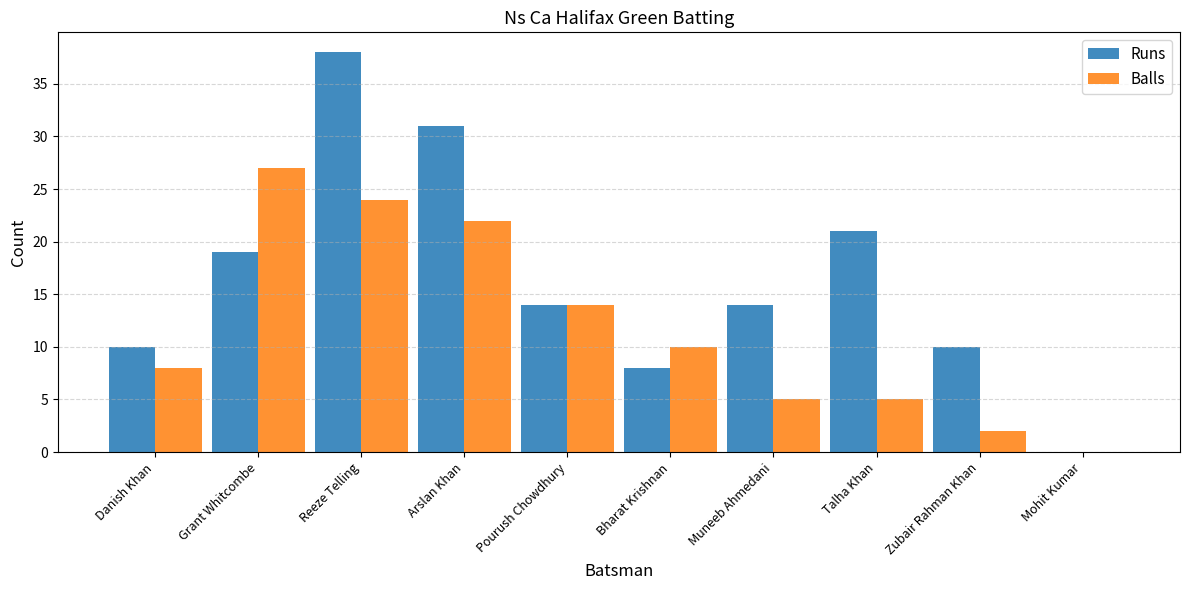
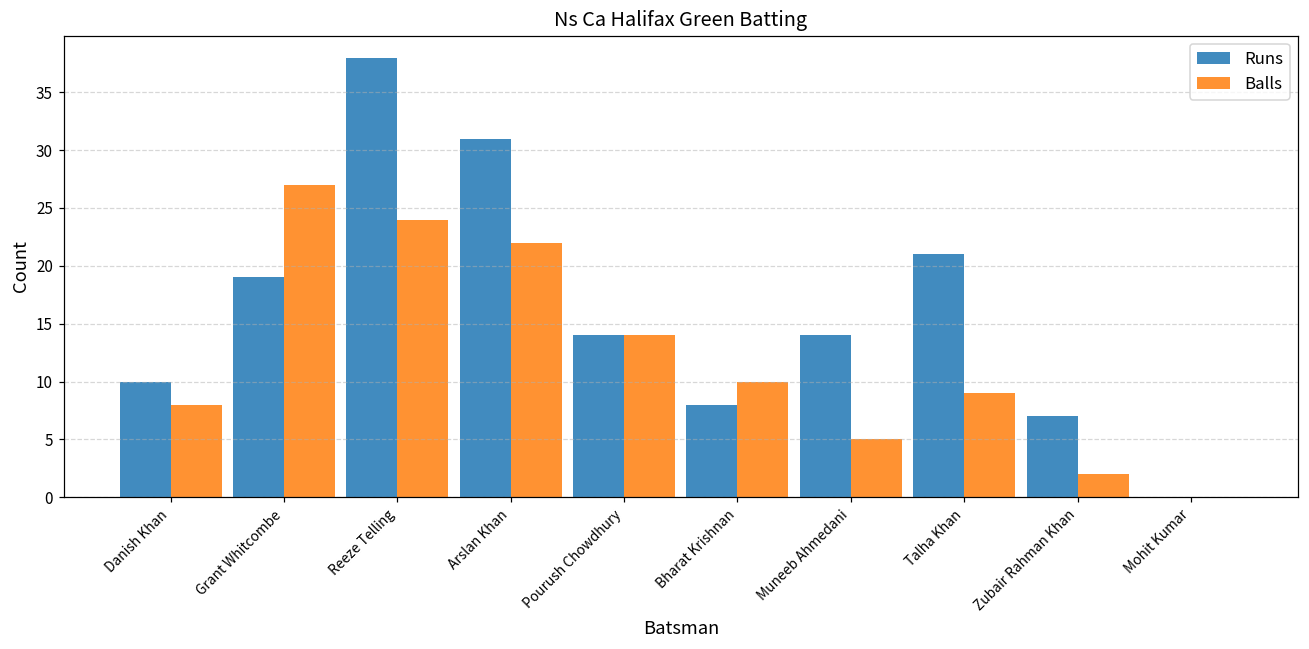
  {
    "Runs": {
      "Danish Khan": 10,
      "Grant Whitcombe": 19,
      "Reeze Telling": 38,
      "Arslan Khan": 31,
      "Pourush Chowdhury": 14,
      "Bharat Krishnan": 8,
      "Muneeb Ahmedani": 14,
      "Talha Khan": 21,
-     "Zubair Rahman Khan": 10,
+     "Zubair Rahman Khan": 7,
      "Mohit Kumar": 0
    },
    "Balls": {
      "Danish Khan": 8,
      "Grant Whitcombe": 27,
      "Reeze Telling": 24,
      "Arslan Khan": 22,
      "Pourush Chowdhury": 14,
      "Bharat Krishnan": 10,
      "Muneeb Ahmedani": 5,
-     "Talha Khan": 5,
+     "Talha Khan": 9,
      "Zubair Rahman Khan": 2,
      "Mohit Kumar": 0
    }
  }
